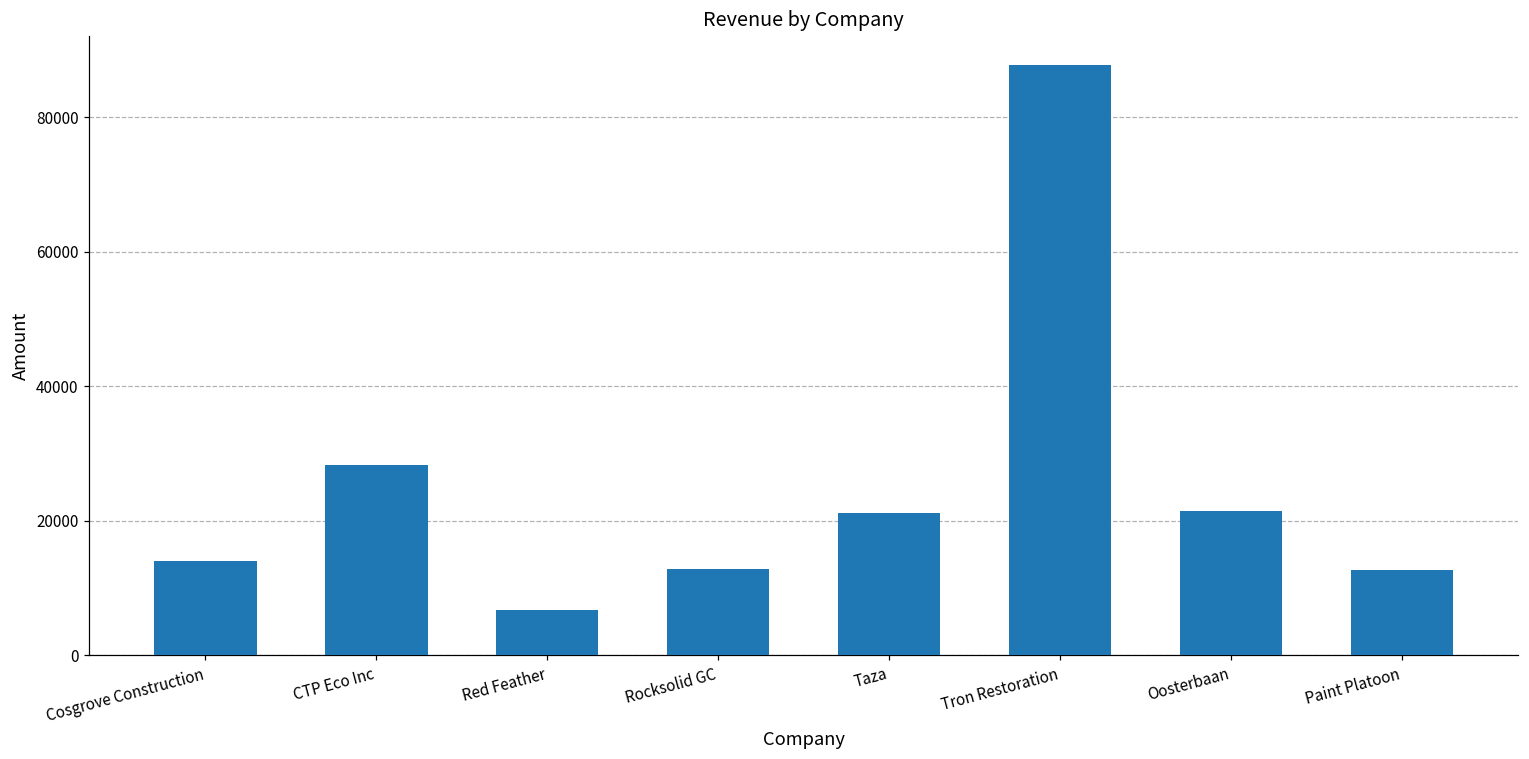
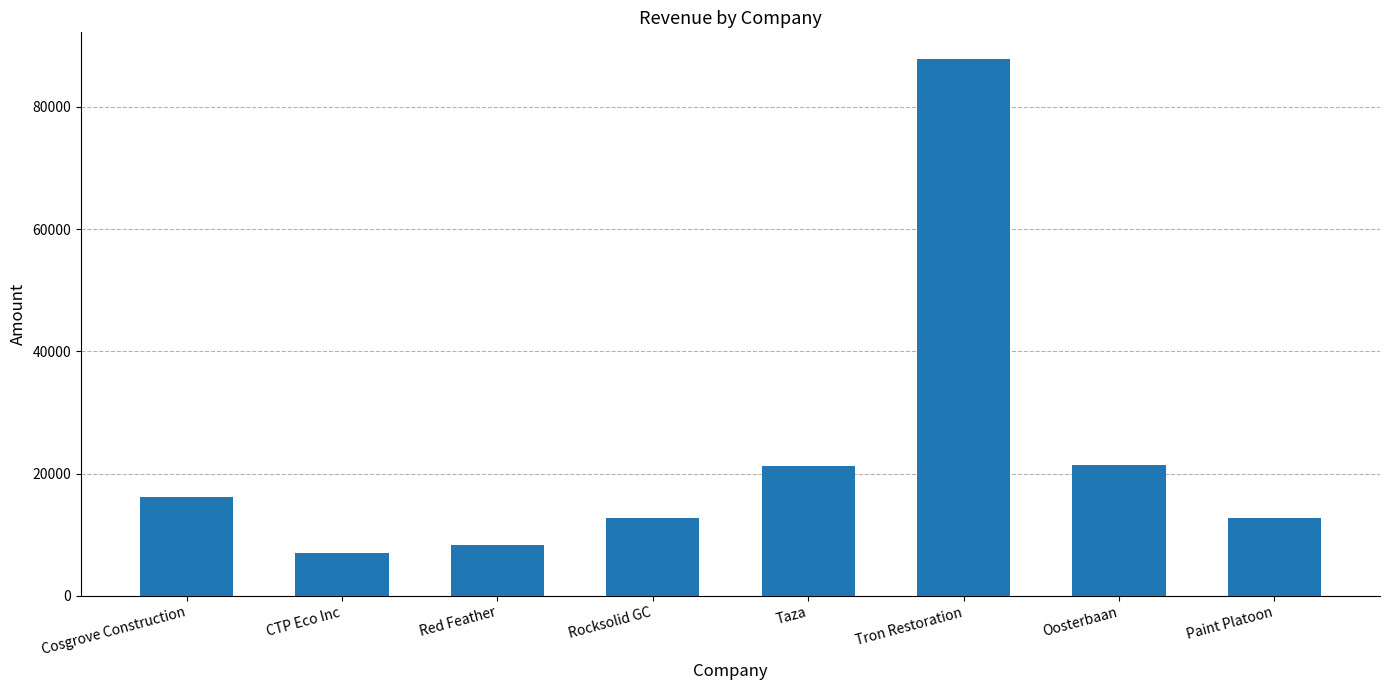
  {
-   "Cosgrove Construction": 14000,
-   "CTP Eco Inc": 28000,
-   "Red Feather": 7000,
+   "Cosgrove Construction": 16000,
+   "CTP Eco Inc": 7000,
+   "Red Feather": 8000,
    "Rocksolid GC": 13000,
    "Taza": 21000,
    "Tron Restoration": 88000,
    "Oosterbaan": 21000,
    "Paint Platoon": 13000
  }
